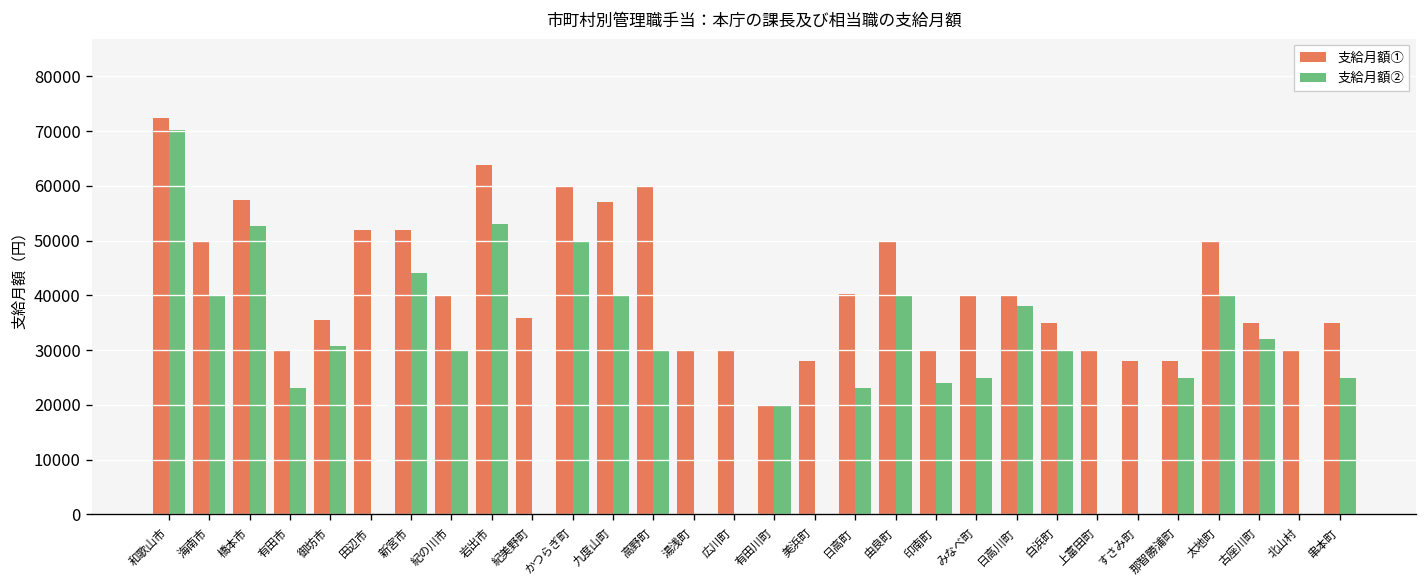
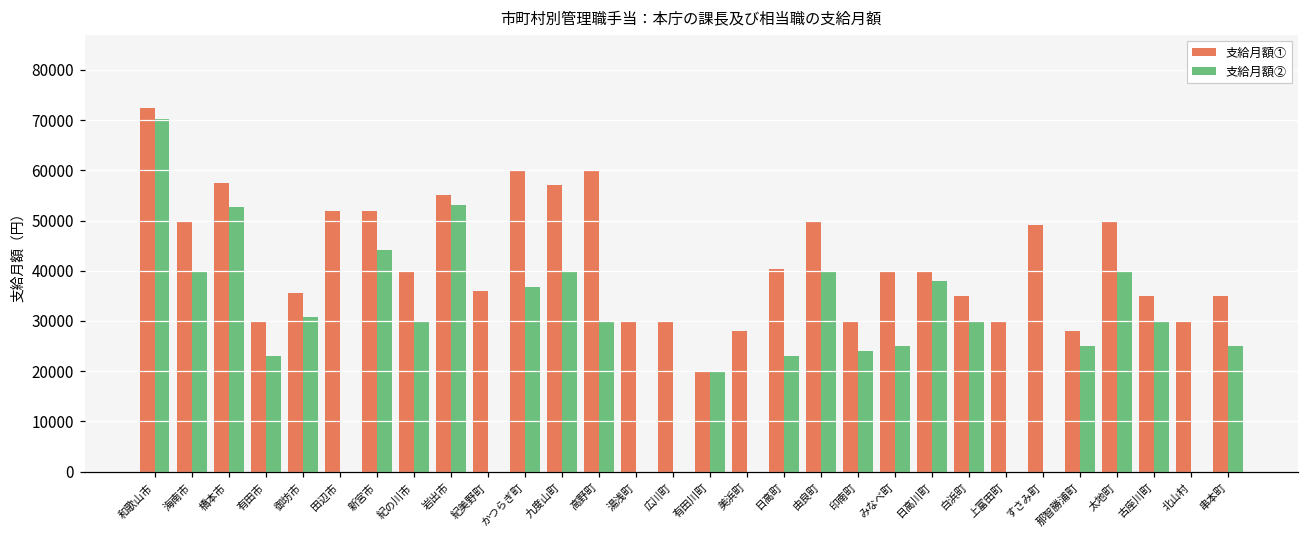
  {
    "支給月額①": {
      "和歌山市": 72000,
      "海南市": 50000,
      "橋本市": 57000,
      "有田市": 30000,
      "御坊市": 36000,
      "田辺市": 52000,
      "新宮市": 52000,
      "紀の川市": 40000,
-     "岩出市": 64000,
+     "岩出市": 55000,
      "紀美野町": 36000,
      "かつらぎ町": 60000,
      "九度山町": 57000,
      "高野町": 60000,
      "湯浅町": 30000,
      "広川町": 30000,
      "有田川町": 20000,
      "美浜町": 28000,
      "日高町": 40000,
      "由良町": 50000,
      "印南町": 30000,
      "みなべ町": 40000,
      "日高川町": 40000,
      "白浜町": 35000,
      "上富田町": 30000,
-     "すさみ町": 28000,
+     "すさみ町": 49000,
      "那智勝浦町": 28000,
      "太地町": 50000,
      "古座川町": 35000,
      "北山村": 30000,
      "串本町": 35000
    },
    "支給月額②": {
      "和歌山市": 70000,
      "海南市": 40000,
      "橋本市": 53000,
      "有田市": 23000,
      "御坊市": 31000,
      "田辺市": 0,
      "新宮市": 44000,
      "紀の川市": 30000,
      "岩出市": 53000,
      "紀美野町": 0,
-     "かつらぎ町": 50000,
+     "かつらぎ町": 37000,
      "九度山町": 40000,
      "高野町": 30000,
      "湯浅町": 0,
      "広川町": 0,
      "有田川町": 20000,
      "美浜町": 0,
      "日高町": 23000,
      "由良町": 40000,
      "印南町": 24000,
      "みなべ町": 25000,
      "日高川町": 38000,
      "白浜町": 30000,
      "上富田町": 0,
      "すさみ町": 0,
      "那智勝浦町": 25000,
      "太地町": 40000,
-     "古座川町": 32000,
+     "古座川町": 30000,
      "北山村": 0,
      "串本町": 25000
    }
  }
